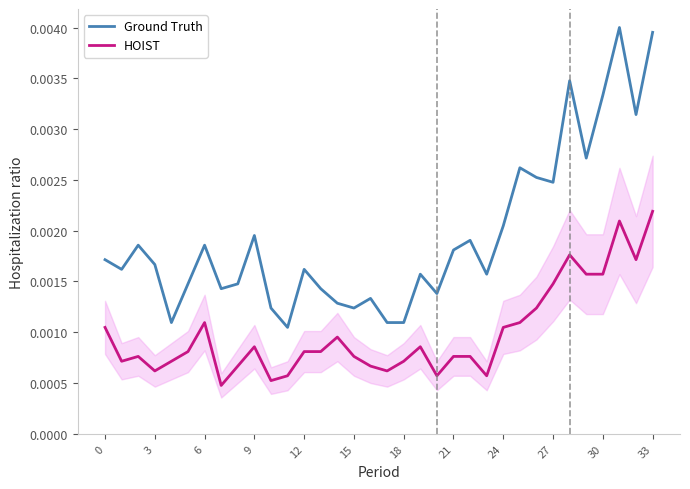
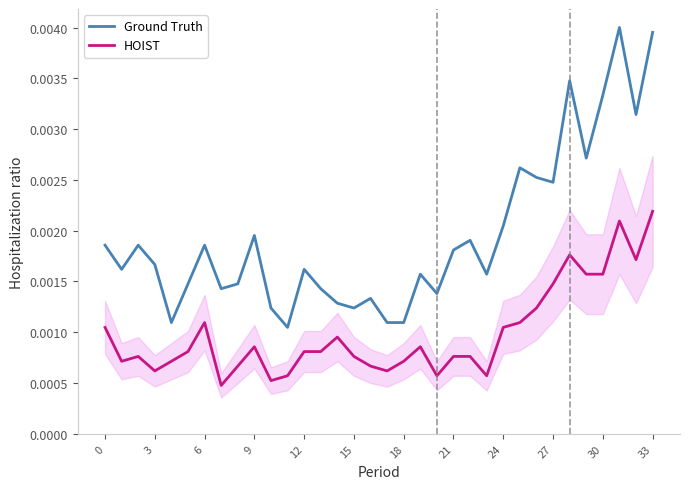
  {
    "Ground Truth": {
-     "0": 0.00171,
+     "0": 0.00186,
      "3": 0.00167,
      "6": 0.00186,
      "9": 0.00195,
      "12": 0.00162,
      "15": 0.00124,
      "18": 0.00110,
      "21": 0.00181,
      "24": 0.00205,
      "27": 0.00248,
      "30": 0.00333,
      "33": 0.00395
    },
    "HOIST": {
      "0": 0.00105,
      "3": 0.00062,
      "6": 0.00110,
      "9": 0.00086,
      "12": 0.00081,
      "15": 0.00076,
      "18": 0.00071,
      "21": 0.00076,
      "24": 0.00105,
      "27": 0.00148,
      "30": 0.00157,
      "33": 0.00219
    }
  }
